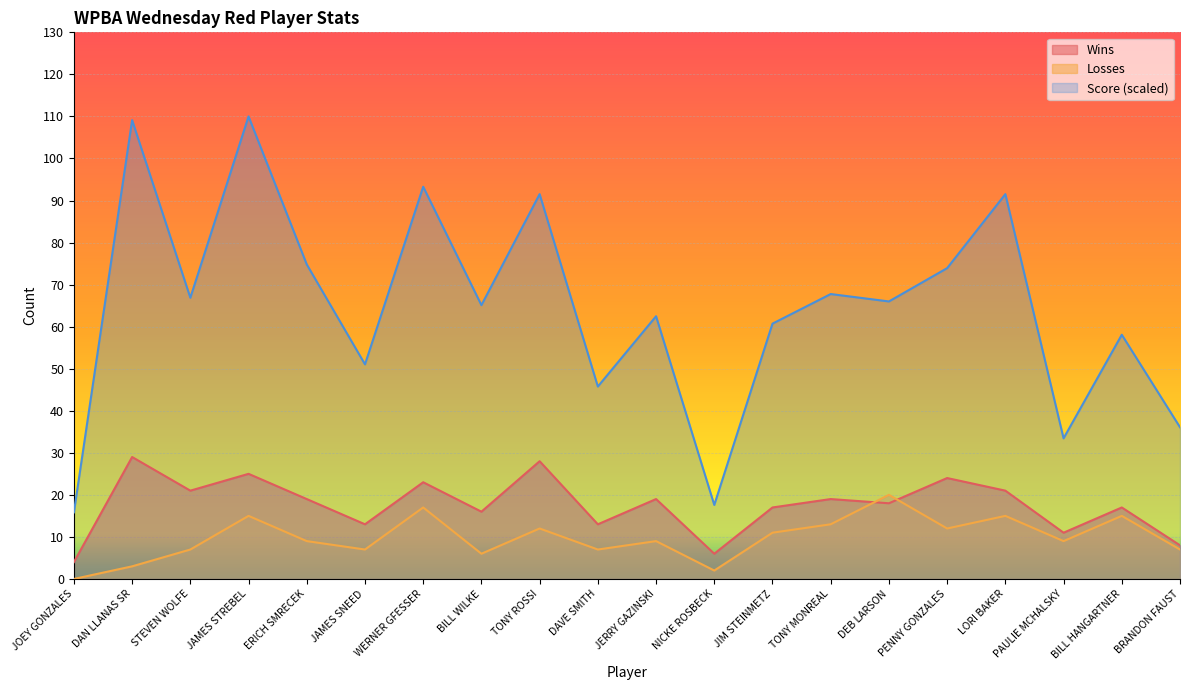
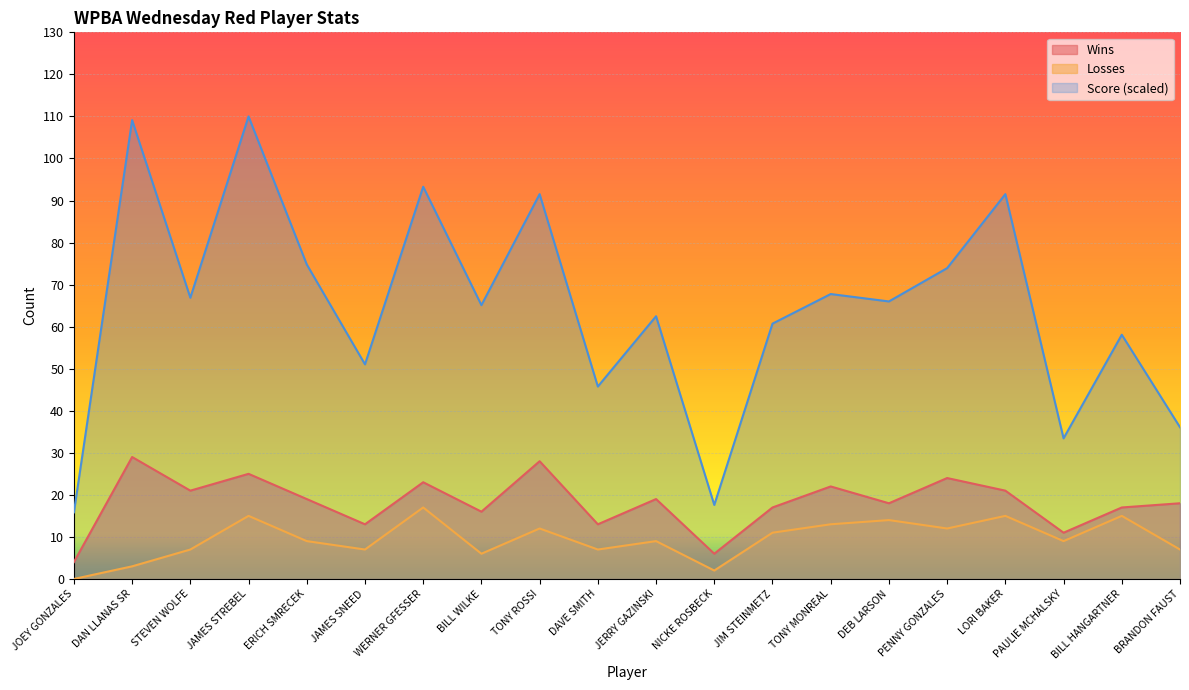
  {
    "Wins": {
      "JOEY GONZALES": 4,
      "DAN LLANAS SR": 29,
      "STEVEN WOLFE": 21,
      "JAMES STREBEL": 25,
      "ERICH SMRECEK": 19,
      "JAMES SNEED": 13,
      "WERNER GFESSER": 23,
      "BILL WILKE": 16,
      "TONY ROSSI": 28,
      "DAVE SMITH": 13,
      "JERRY GAZINSKI": 19,
      "NICKE ROSBECK": 6,
      "JIM STEINMETZ": 17,
-     "TONY MONREAL": 19,
+     "TONY MONREAL": 22,
      "DEB LARSON": 18,
      "PENNY GONZALES": 24,
      "LORI BAKER": 21,
      "PAULIE MCHALSKY": 11,
      "BILL HANGARTNER": 17,
-     "BRANDON FAUST": 8
+     "BRANDON FAUST": 18
    },
    "Losses": {
      "JOEY GONZALES": 0,
      "DAN LLANAS SR": 3,
      "STEVEN WOLFE": 7,
      "JAMES STREBEL": 15,
      "ERICH SMRECEK": 9,
      "JAMES SNEED": 7,
      "WERNER GFESSER": 17,
      "BILL WILKE": 6,
      "TONY ROSSI": 12,
      "DAVE SMITH": 7,
      "JERRY GAZINSKI": 9,
      "NICKE ROSBECK": 2,
      "JIM STEINMETZ": 11,
      "TONY MONREAL": 13,
-     "DEB LARSON": 20,
+     "DEB LARSON": 14,
      "PENNY GONZALES": 12,
      "LORI BAKER": 15,
      "PAULIE MCHALSKY": 9,
      "BILL HANGARTNER": 15,
      "BRANDON FAUST": 7
    },
    "Score (scaled)": {
      "JOEY GONZALES": 16,
      "DAN LLANAS SR": 109,
      "STEVEN WOLFE": 67,
      "JAMES STREBEL": 110,
      "ERICH SMRECEK": 75,
      "JAMES SNEED": 51,
      "WERNER GFESSER": 93,
      "BILL WILKE": 65,
      "TONY ROSSI": 92,
      "DAVE SMITH": 46,
      "JERRY GAZINSKI": 62,
      "NICKE ROSBECK": 18,
      "JIM STEINMETZ": 61,
      "TONY MONREAL": 68,
      "DEB LARSON": 66,
      "PENNY GONZALES": 74,
      "LORI BAKER": 92,
      "PAULIE MCHALSKY": 33,
      "BILL HANGARTNER": 58,
      "BRANDON FAUST": 36
    }
  }
